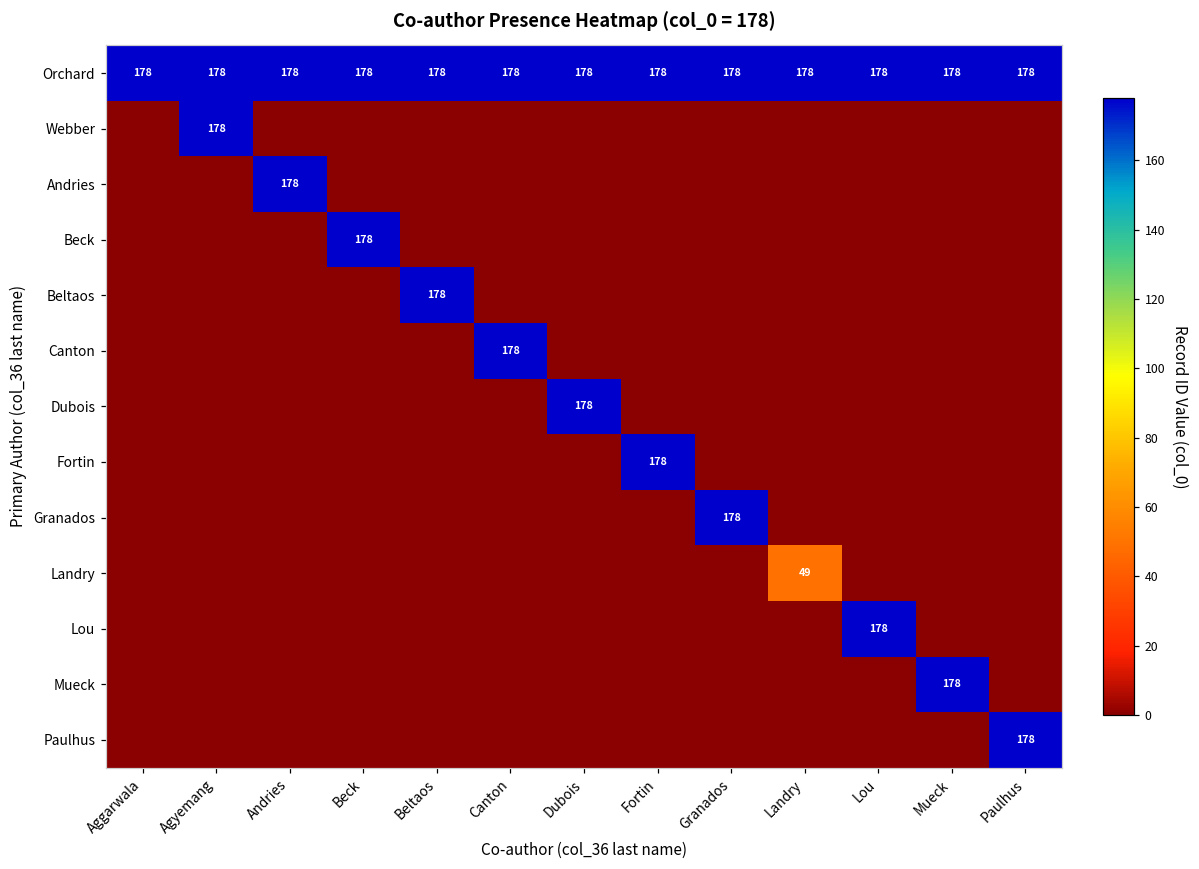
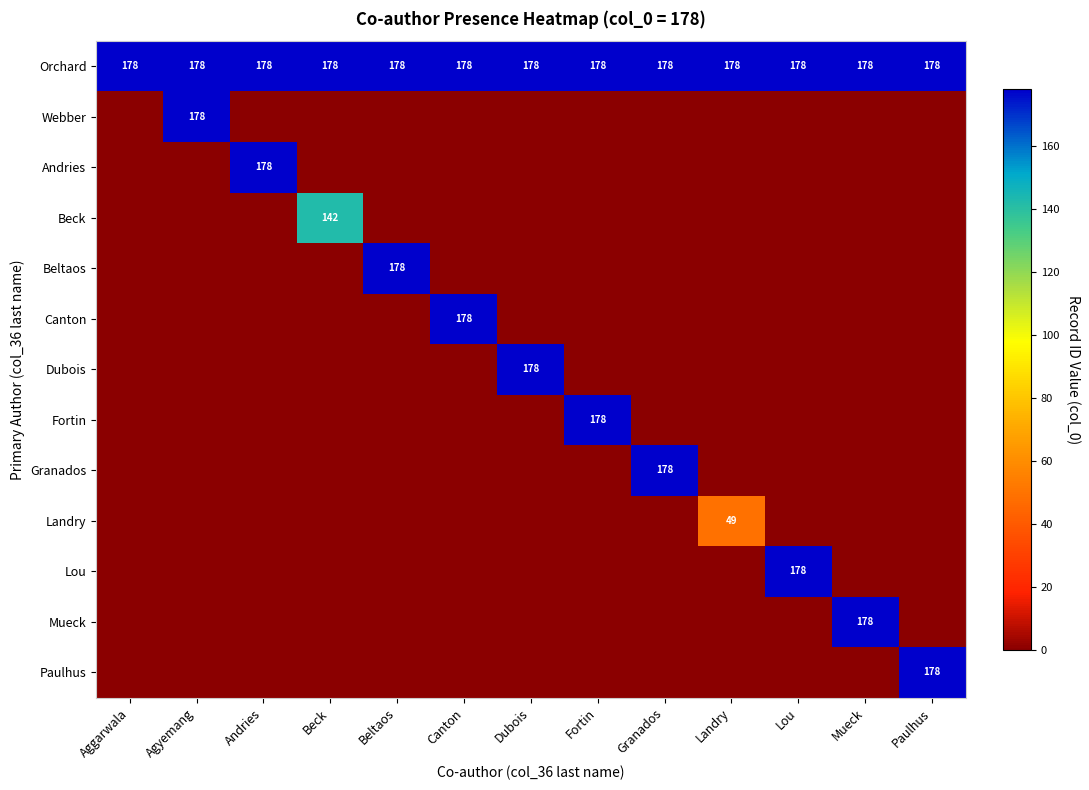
  {
    "Orchard": {
      "Aggarwala": 178,
      "Agyemang": 178,
      "Andries": 178,
      "Beck": 178,
      "Beltaos": 178,
      "Canton": 178,
      "Dubois": 178,
      "Fortin": 178,
      "Granados": 178,
      "Landry": 178,
      "Lou": 178,
      "Mueck": 178,
      "Paulhus": 178
    },
    "Webber": {
      "Agyemang": 178
    },
    "Andries": {
      "Andries": 178
    },
    "Beck": {
-     "Beck": 178
+     "Beck": 142
    },
    "Beltaos": {
      "Beltaos": 178
    },
    "Canton": {
      "Canton": 178
    },
    "Dubois": {
      "Dubois": 178
    },
    "Fortin": {
      "Fortin": 178
    },
    "Granados": {
      "Granados": 178
    },
    "Landry": {
      "Landry": 49
    },
    "Lou": {
      "Lou": 178
    },
    "Mueck": {
      "Mueck": 178
    },
    "Paulhus": {
      "Paulhus": 178
    }
  }
